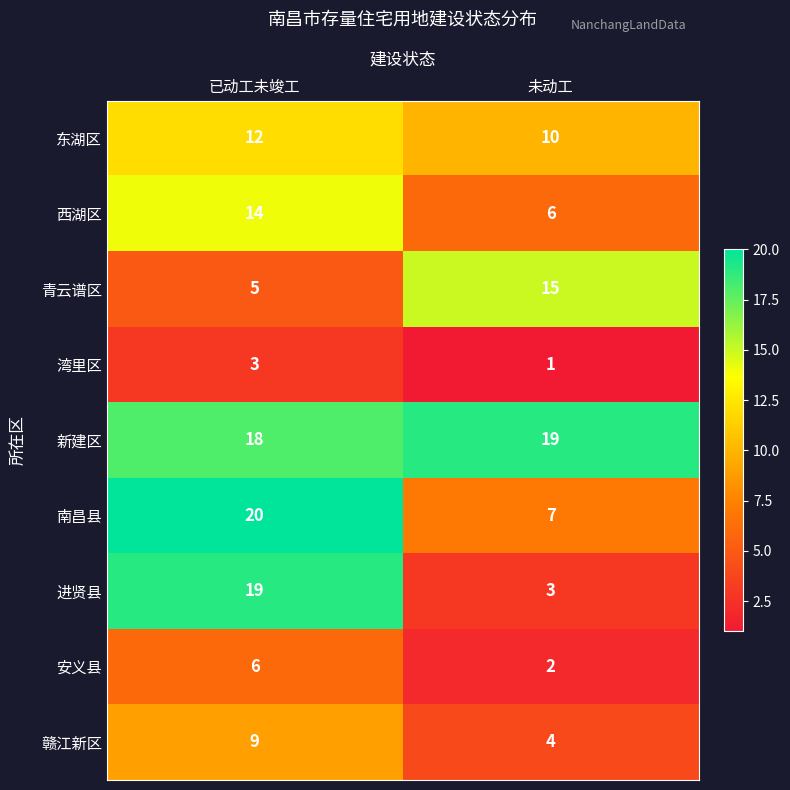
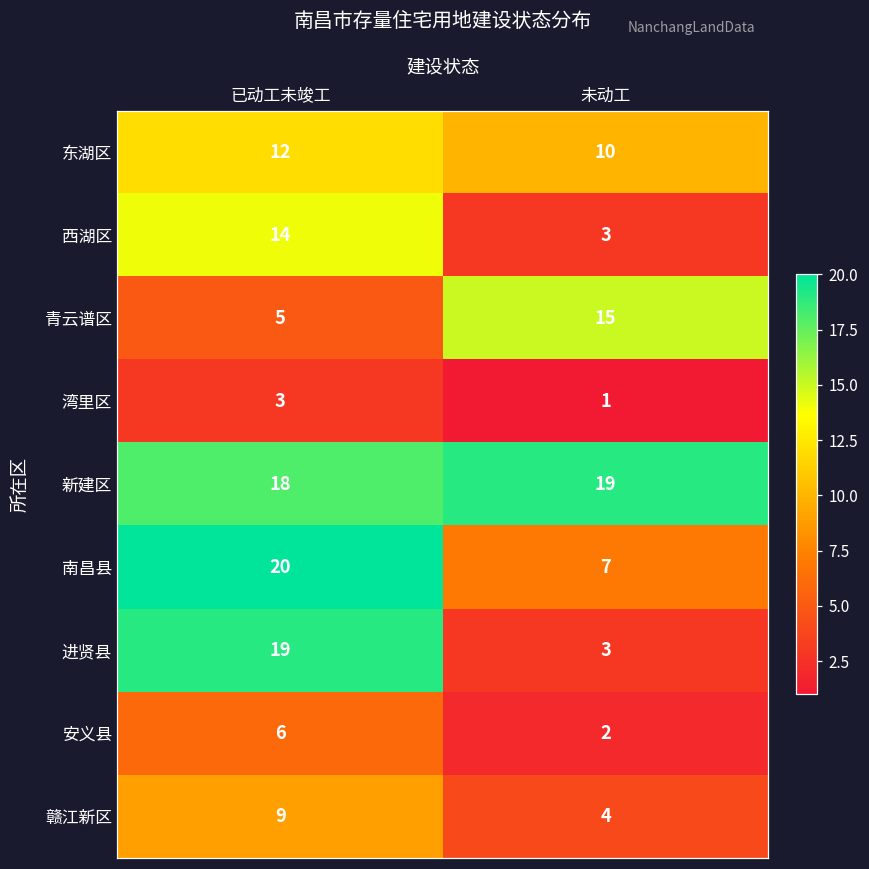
  {
    "东湖区": {
      "已动工未竣工": 12,
      "未动工": 10
    },
    "西湖区": {
      "已动工未竣工": 14,
-     "未动工": 6
+     "未动工": 3
    },
    "青云谱区": {
      "已动工未竣工": 5,
      "未动工": 15
    },
    "湾里区": {
      "已动工未竣工": 3,
      "未动工": 1
    },
    "新建区": {
      "已动工未竣工": 18,
      "未动工": 19
    },
    "南昌县": {
      "已动工未竣工": 20,
      "未动工": 7
    },
    "进贤县": {
      "已动工未竣工": 19,
      "未动工": 3
    },
    "安义县": {
      "已动工未竣工": 6,
      "未动工": 2
    },
    "赣江新区": {
      "已动工未竣工": 9,
      "未动工": 4
    }
  }
